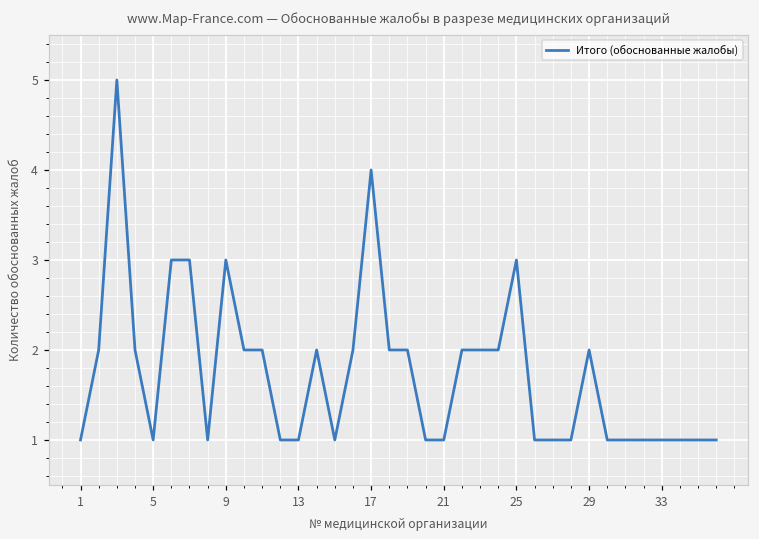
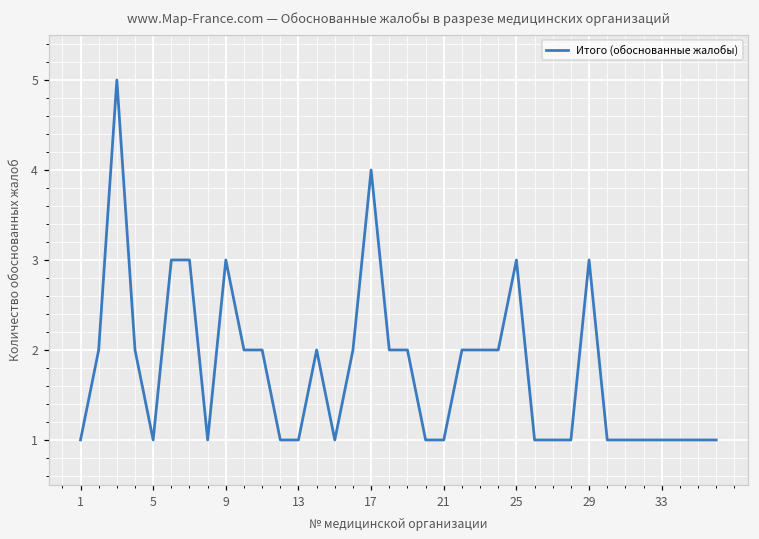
  {
    "1": 1,
    "5": 1,
    "9": 3,
    "13": 1,
    "17": 4,
    "21": 1,
    "25": 3,
-   "29": 2,
+   "29": 3,
    "33": 1
  }
